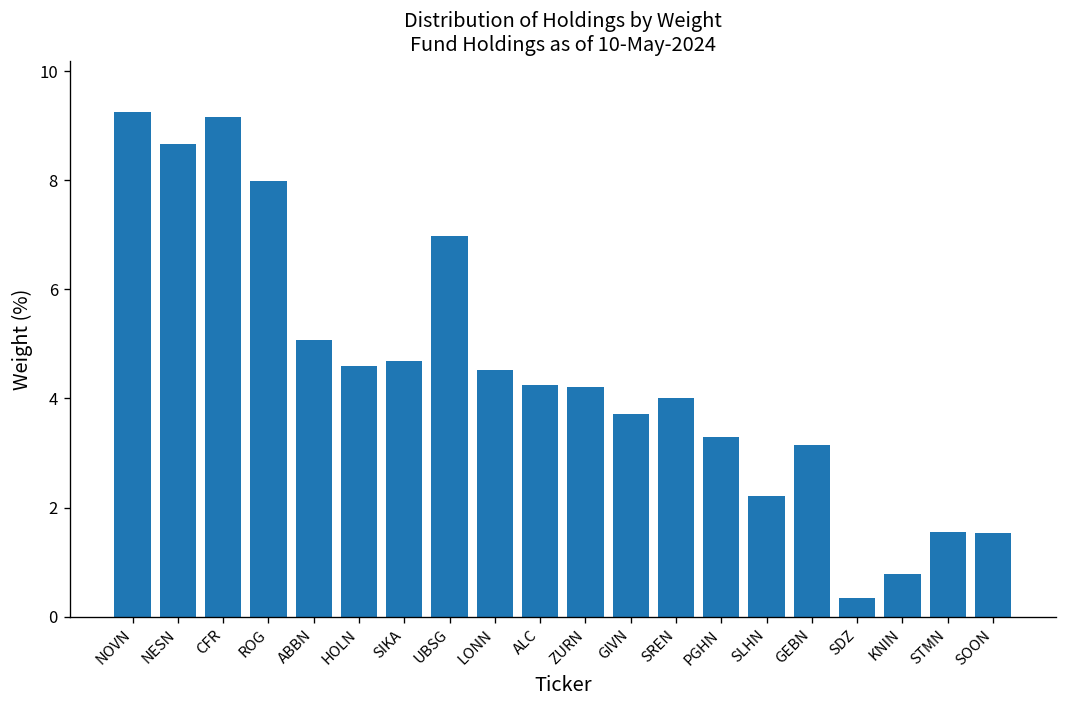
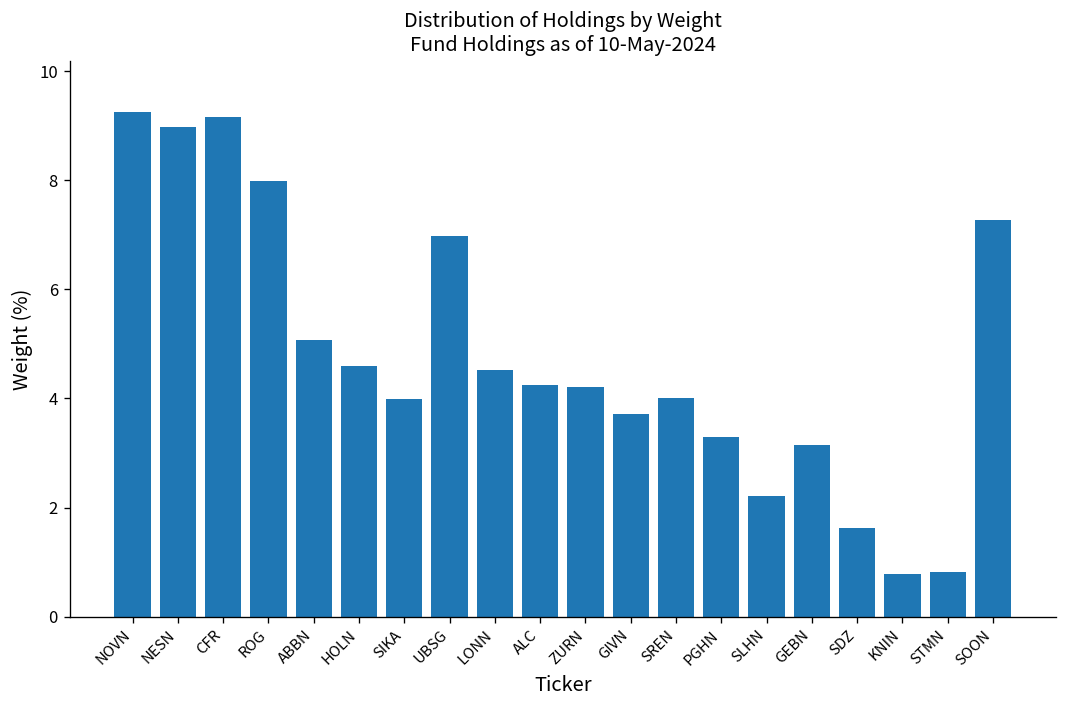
  {
    "NOVN": 9.3,
-   "NESN": 8.7,
+   "NESN": 9.0,
    "CFR": 9.2,
    "ROG": 8.0,
    "ABBN": 5.1,
    "HOLN": 4.6,
-   "SIKA": 4.7,
+   "SIKA": 4.0,
    "UBSG": 7.0,
    "LONN": 4.5,
    "ALC": 4.2,
    "ZURN": 4.2,
    "GIVN": 3.7,
    "SREN": 4.0,
    "PGHN": 3.3,
    "SLHN": 2.2,
    "GEBN": 3.2,
-   "SDZ": 0.3,
+   "SDZ": 1.6,
    "KNIN": 0.8,
-   "STMN": 1.6,
-   "SOON": 1.5
+   "STMN": 0.8,
+   "SOON": 7.3
  }
